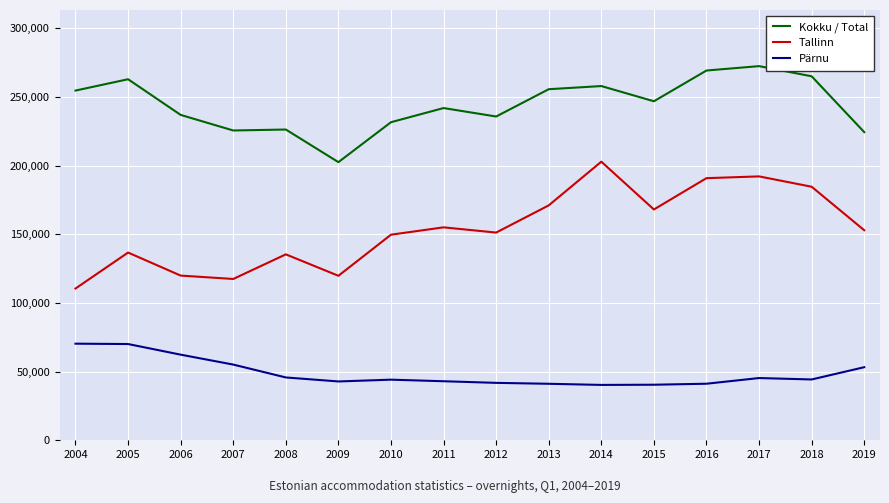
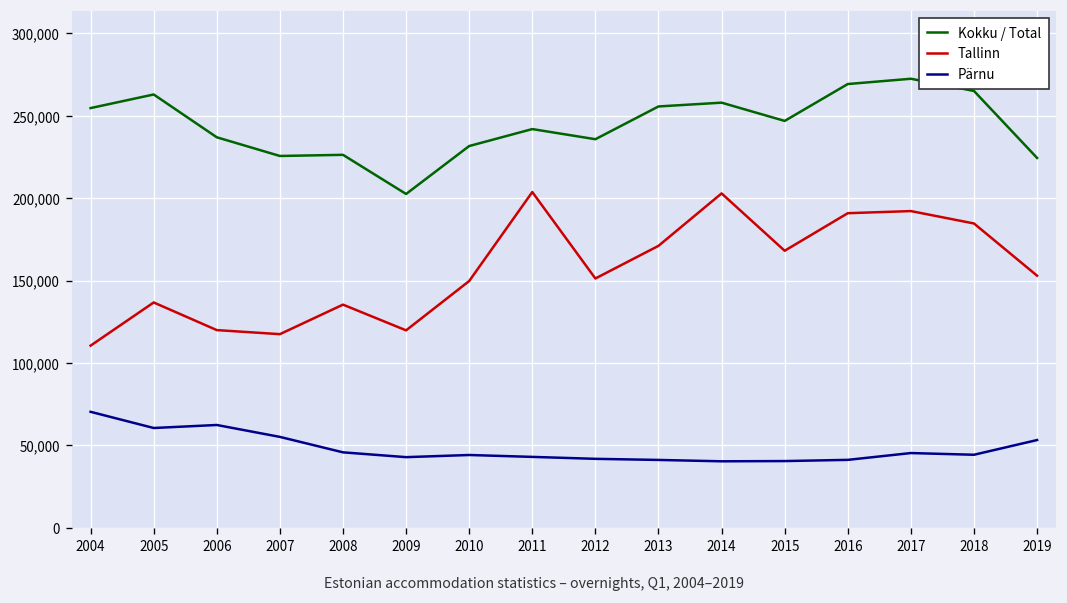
  {
    "Kokku / Total": {
      "2004": "255,000",
      "2005": "263,000",
      "2006": "237,000",
      "2007": "226,000",
      "2008": "226,000",
      "2009": "203,000",
      "2010": "232,000",
      "2011": "242,000",
      "2012": "236,000",
      "2013": "256,000",
      "2014": "258,000",
      "2015": "247,000",
      "2016": "269,000",
      "2017": "272,000",
      "2018": "265,000",
      "2019": "224,000"
    },
    "Tallinn": {
      "2004": "111,000",
      "2005": "137,000",
      "2006": "120,000",
      "2007": "117,000",
      "2008": "135,000",
      "2009": "120,000",
      "2010": "150,000",
-     "2011": "155,000",
+     "2011": "204,000",
      "2012": "151,000",
      "2013": "171,000",
      "2014": "203,000",
      "2015": "168,000",
      "2016": "191,000",
      "2017": "192,000",
      "2018": "185,000",
      "2019": "153,000"
    },
    "Pärnu": {
      "2004": "70,000",
-     "2005": "70,000",
+     "2005": "61,000",
      "2006": "62,000",
      "2007": "55,000",
      "2008": "46,000",
      "2009": "43,000",
      "2010": "44,000",
      "2011": "43,000",
      "2012": "42,000",
      "2013": "41,000",
      "2014": "40,000",
      "2015": "40,000",
      "2016": "41,000",
      "2017": "45,000",
      "2018": "44,000",
      "2019": "53,000"
    }
  }
